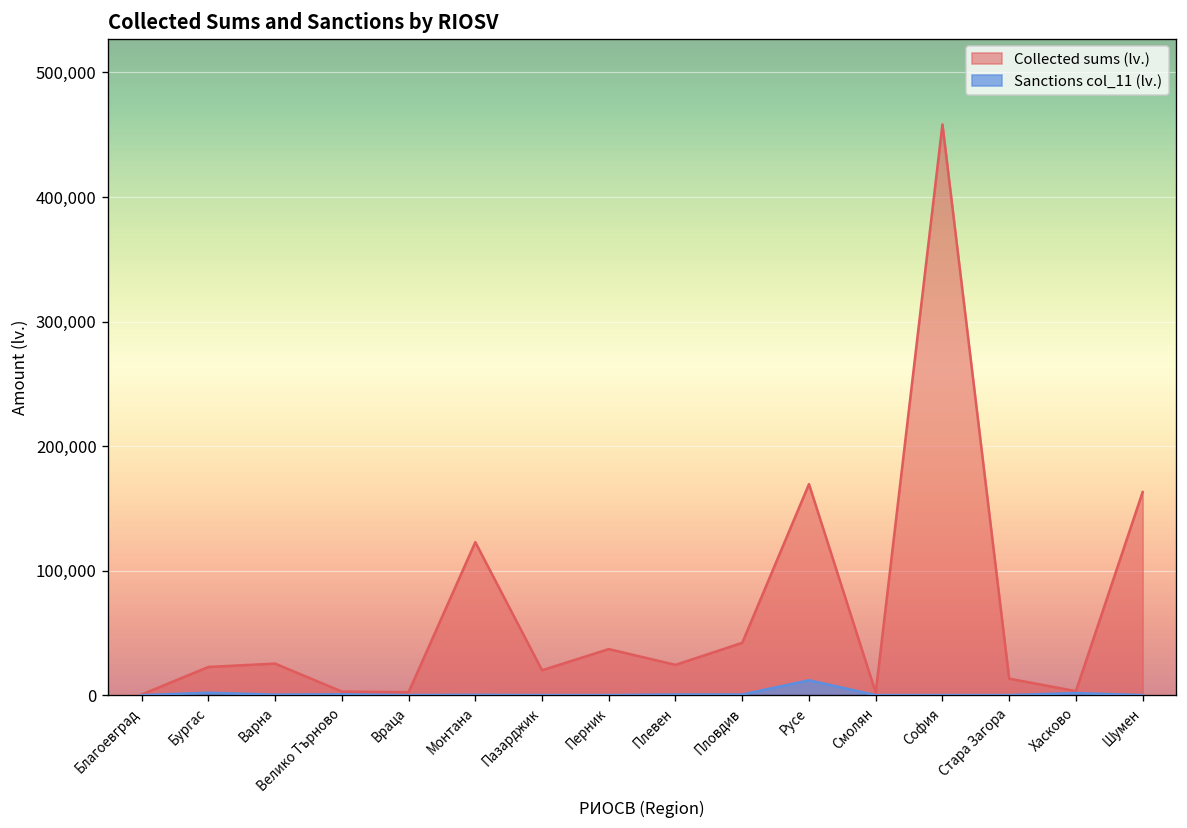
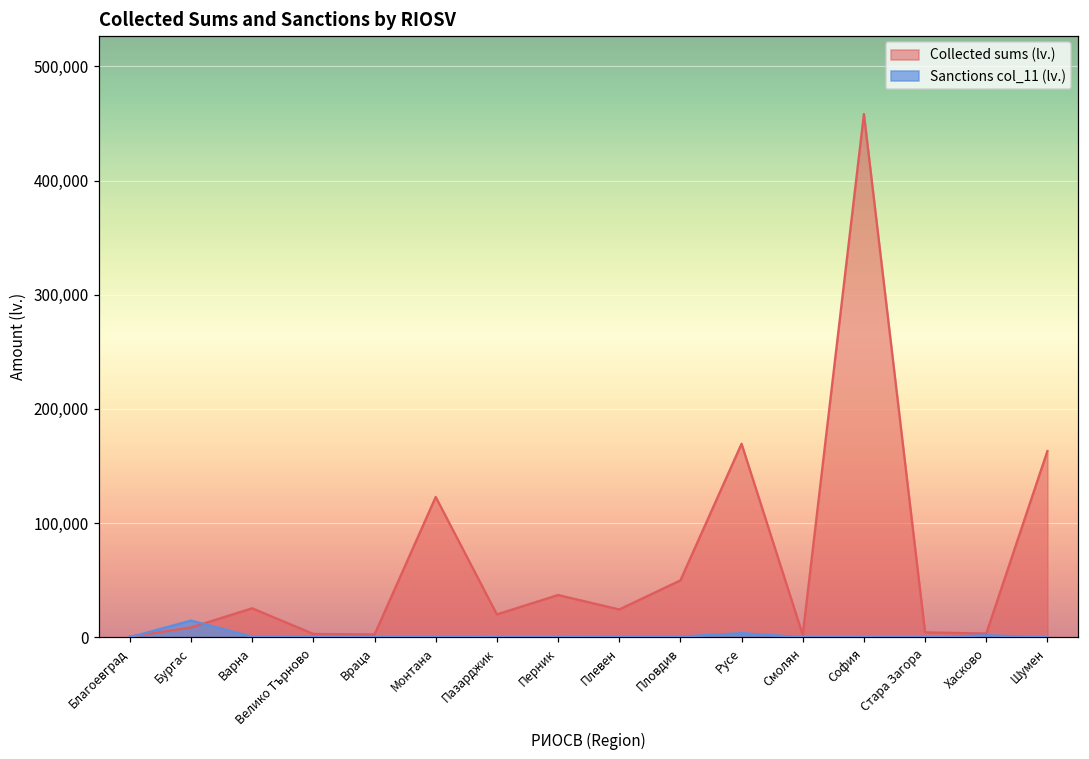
  {
    "Collected sums (lv.)": {
-     "Бургас": "23,000",
+     "Бургас": "8,000",
      "Варна": "25,000",
      "Монтана": "123,000",
      "Пазарджик": "20,000",
      "Перник": "37,000",
      "Плевен": "24,000",
-     "Пловдив": "42,000",
+     "Пловдив": "50,000",
      "Русе": "169,000",
      "София": "458,000",
-     "Стара Загора": "13,000",
+     "Стара Загора": "4,000",
      "Шумен": "163,000"
    },
    "Sanctions col_11 (lv.)": {
-     "Бургас": "2,000",
+     "Бургас": "15,000",
      "Варна": "0",
      "Монтана": "0",
      "Пазарджик": "0",
      "Перник": "0",
      "Плевен": "0",
      "Пловдив": "0",
-     "Русе": "12,000",
+     "Русе": "4,000",
      "София": "0",
      "Стара Загора": "0",
      "Шумен": "0"
    }
  }
